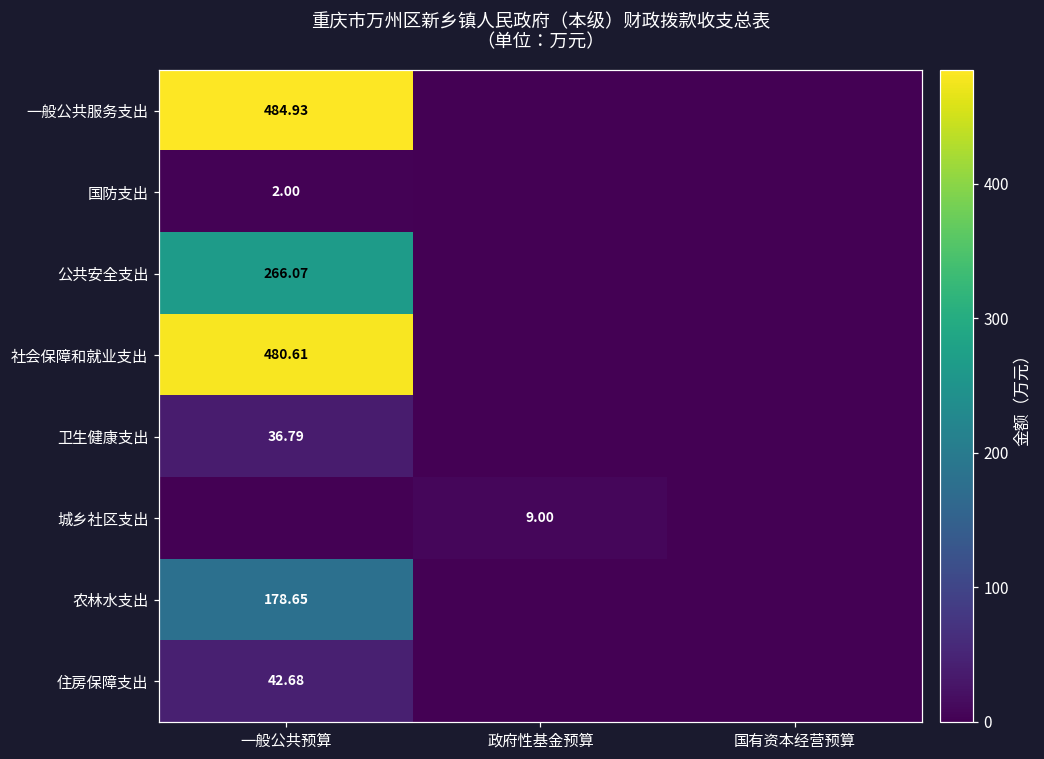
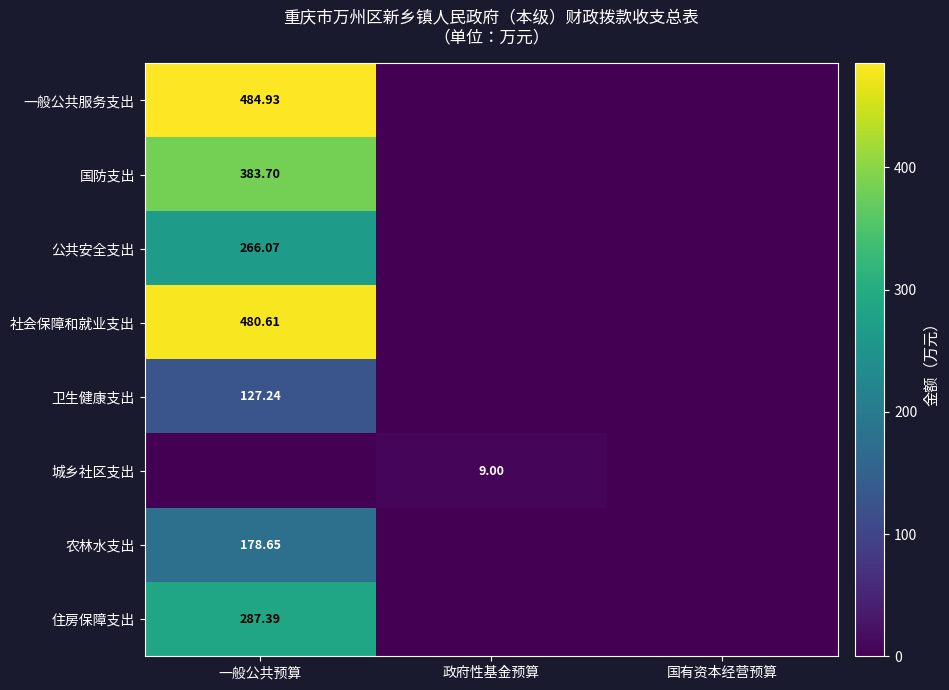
  {
    "一般公共服务支出": {
      "一般公共预算": 484.93
    },
    "国防支出": {
-     "一般公共预算": 2.00
+     "一般公共预算": 383.70
    },
    "公共安全支出": {
      "一般公共预算": 266.07
    },
    "社会保障和就业支出": {
      "一般公共预算": 480.61
    },
    "卫生健康支出": {
-     "一般公共预算": 36.79
+     "一般公共预算": 127.24
    },
    "城乡社区支出": {
      "政府性基金预算": 9.00
    },
    "农林水支出": {
      "一般公共预算": 178.65
    },
    "住房保障支出": {
-     "一般公共预算": 42.68
+     "一般公共预算": 287.39
    }
  }
